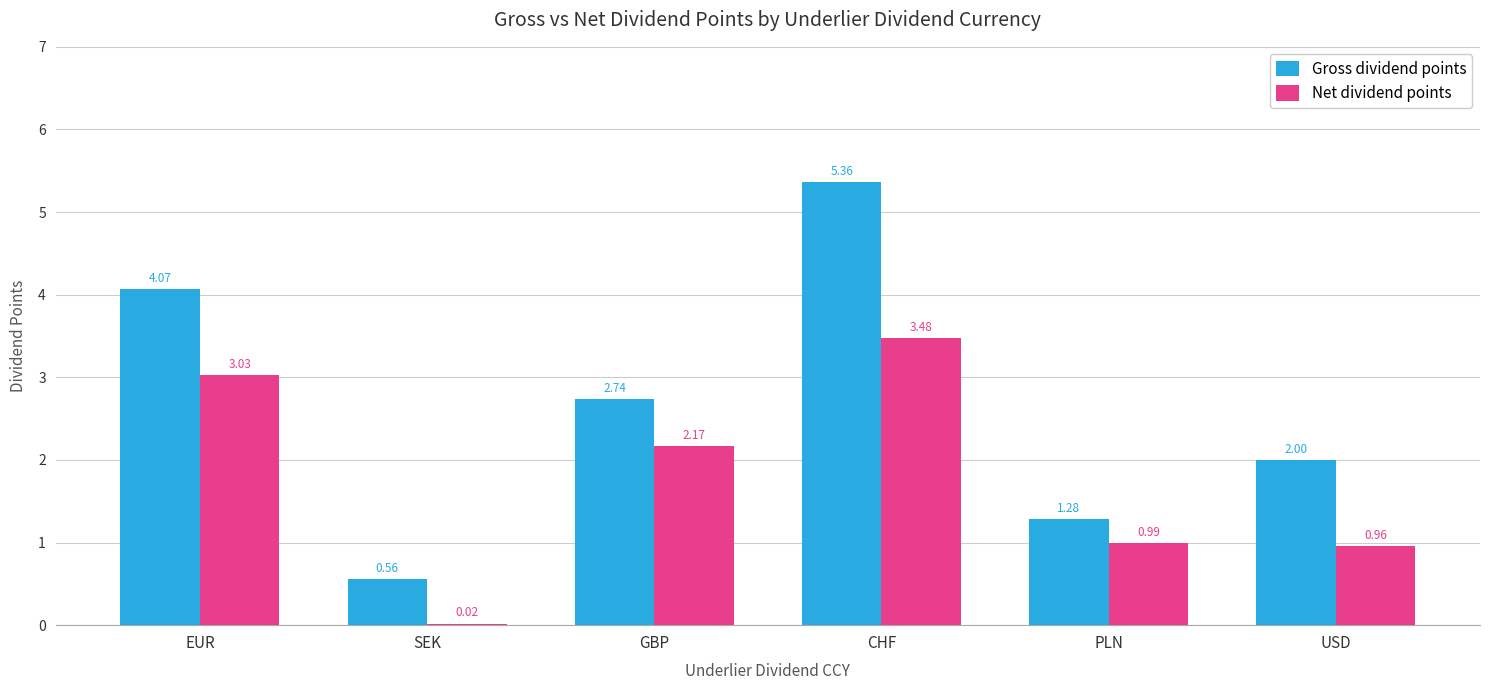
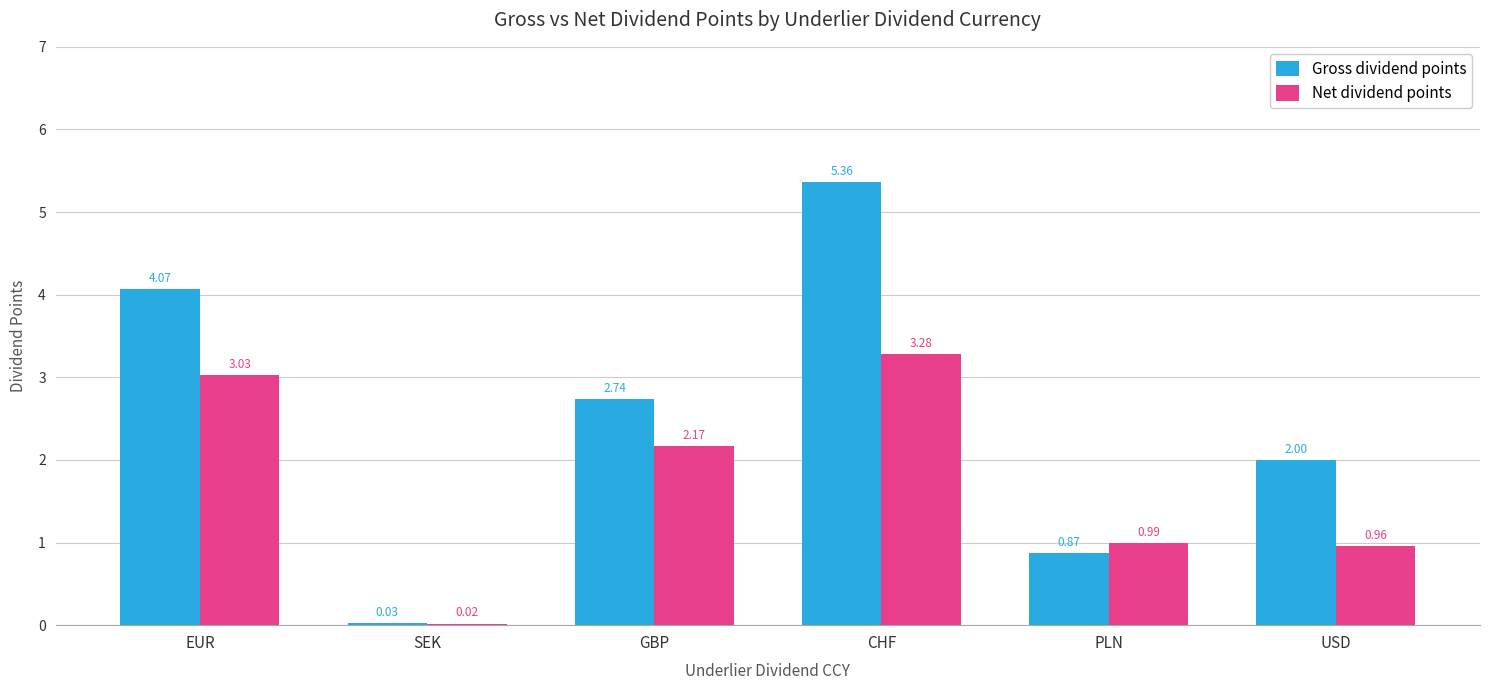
  {
    "Gross dividend points": {
      "EUR": 4.07,
-     "SEK": 0.56,
+     "SEK": 0.03,
      "GBP": 2.74,
      "CHF": 5.36,
-     "PLN": 1.28,
+     "PLN": 0.87,
      "USD": 2.00
    },
    "Net dividend points": {
      "EUR": 3.03,
      "SEK": 0.02,
      "GBP": 2.17,
-     "CHF": 3.48,
+     "CHF": 3.28,
      "PLN": 0.99,
      "USD": 0.96
    }
  }
